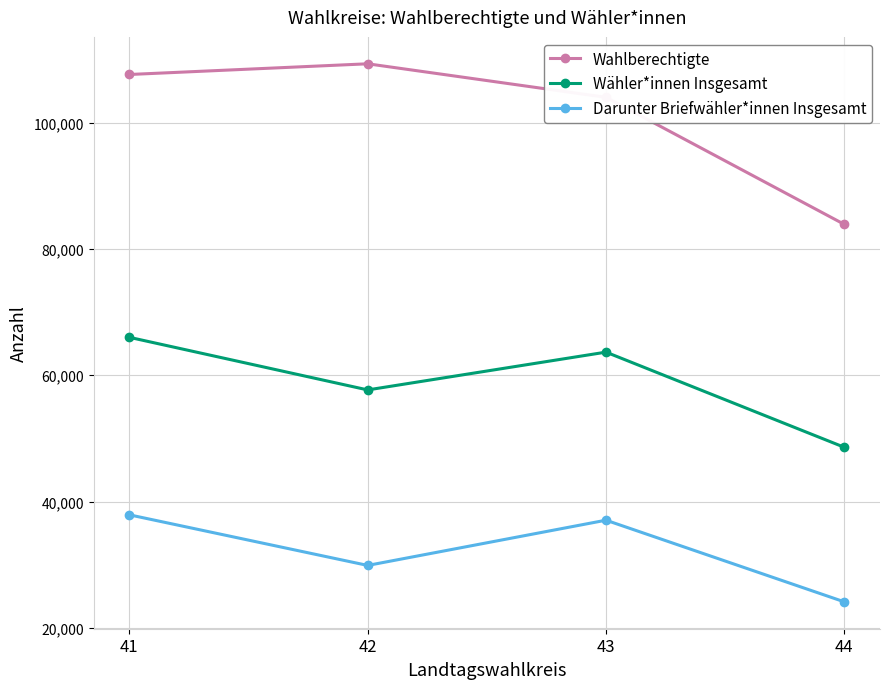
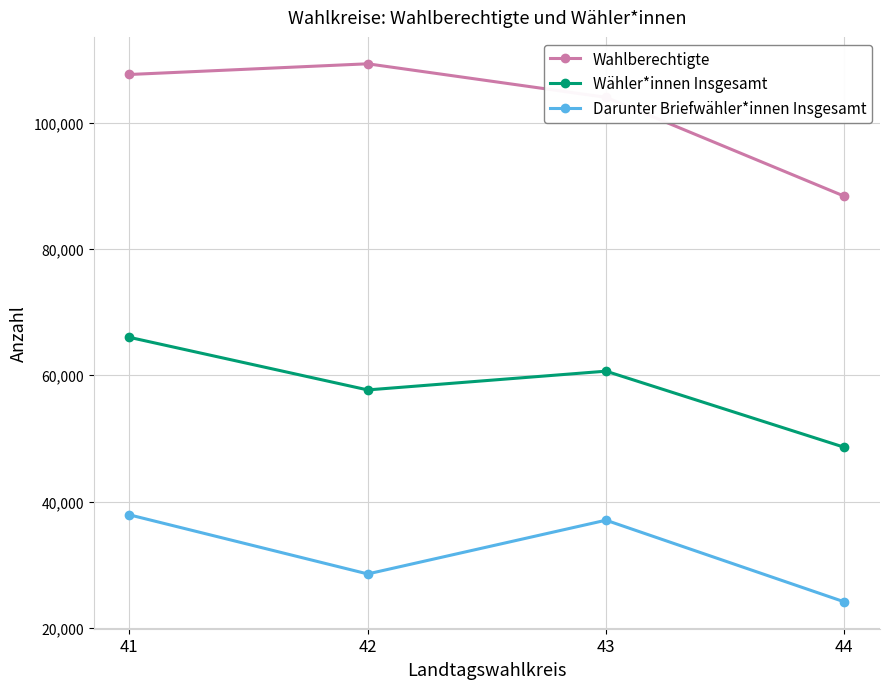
  {
    "Wahlberechtigte": {
      "41": "108,000",
      "42": "109,000",
-     "44": "84,000"
+     "44": "88,000"
    },
    "Wähler*innen Insgesamt": {
      "41": "66,000",
      "42": "58,000",
-     "43": "64,000",
+     "43": "61,000",
      "44": "49,000"
    },
    "Darunter Briefwähler*innen Insgesamt": {
      "41": "38,000",
-     "42": "30,000",
+     "42": "29,000",
      "43": "37,000",
      "44": "24,000"
    }
  }
